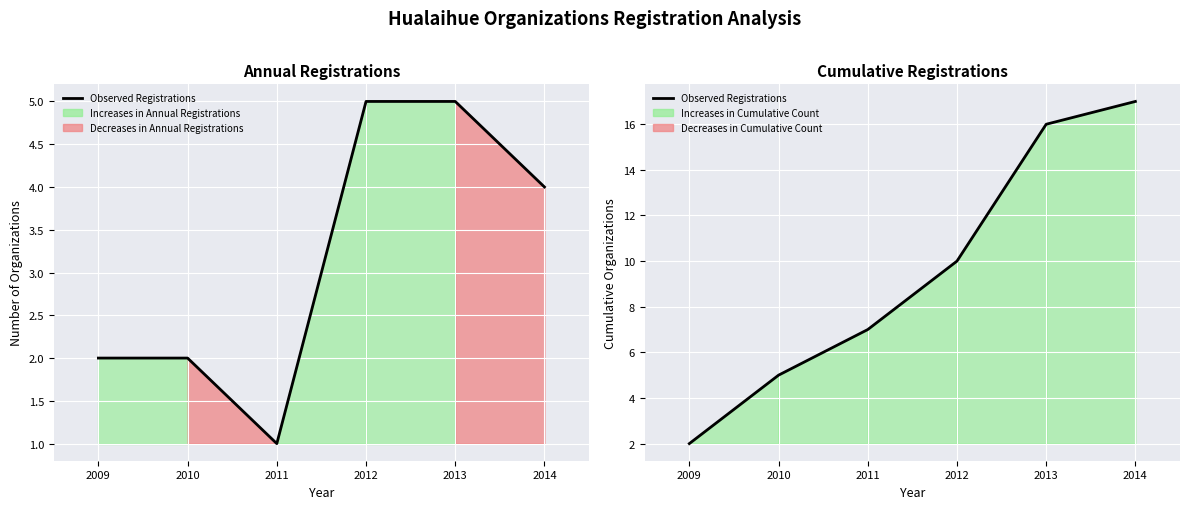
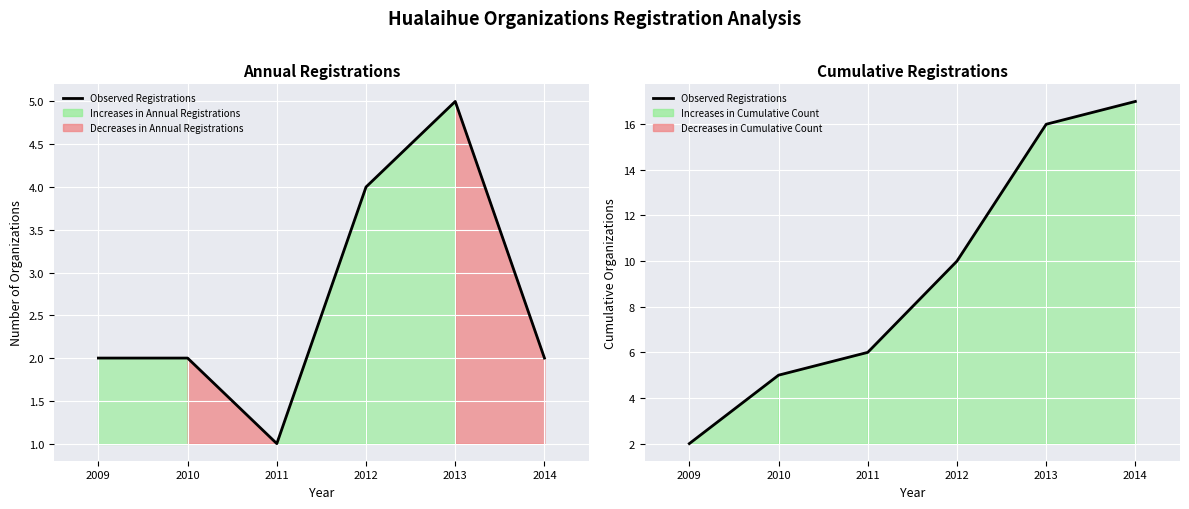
  {
    "Annual Registrations": {
      "Observed Registrations": {
-       "2012": 5,
-       "2014": 4
+       "2012": 4,
+       "2014": 2
      }
    },
    "Cumulative Registrations": {
      "Observed Registrations": {
-       "2011": 7
+       "2011": 6
      }
    }
  }
